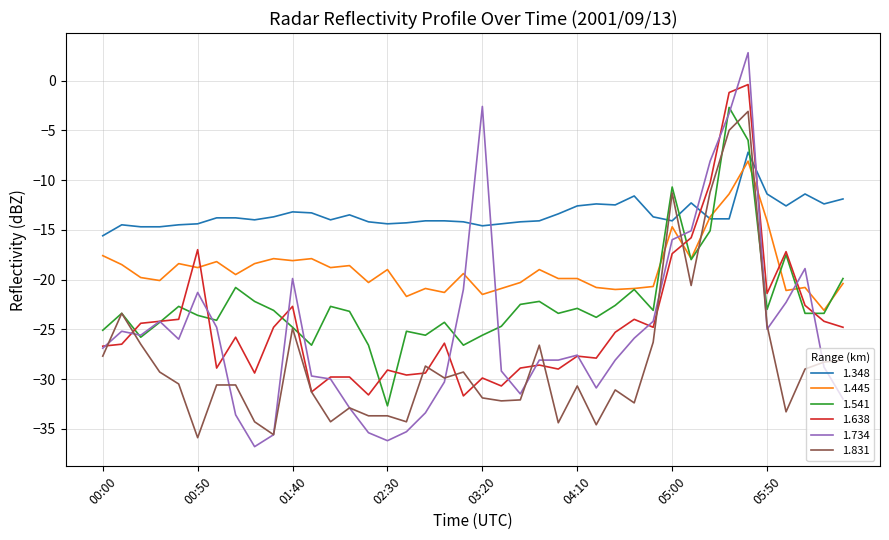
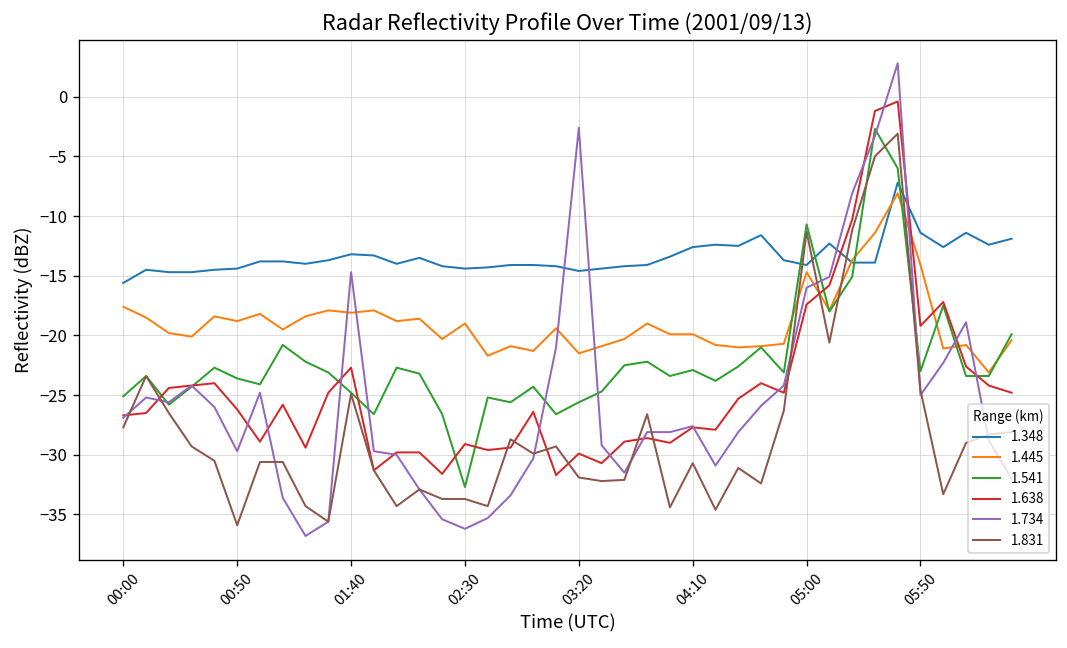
  {
    "1.348": {
      "00:00": -16,
      "00:50": -14,
      "01:40": -13,
      "02:30": -14,
      "03:20": -15,
      "04:10": -13,
      "05:00": -14,
      "05:50": -11
    },
    "1.445": {
      "00:00": -18,
      "00:50": -19,
      "01:40": -18,
      "02:30": -19,
      "03:20": -22,
      "04:10": -20,
      "05:00": -15,
      "05:50": -14
    },
    "1.541": {
      "00:00": -25,
      "00:50": -24,
      "02:30": -33,
      "03:20": -26,
      "04:10": -23,
      "05:00": -11,
      "05:50": -23
    },
    "1.638": {
-     "00:50": -17,
+     "00:50": -26,
      "01:40": -23,
      "02:30": -29,
      "03:20": -30,
      "05:00": -17,
-     "05:50": -21
+     "05:50": -19
    },
    "1.734": {
-     "00:50": -21,
-     "01:40": -20,
+     "00:50": -30,
+     "01:40": -15,
      "02:30": -36,
      "03:20": -3,
      "05:00": -16,
      "05:50": -25
    },
    "1.831": {
      "00:00": -28,
      "00:50": -36,
      "02:30": -34,
      "03:20": -32,
      "04:10": -31,
      "05:00": -11,
      "05:50": -25
    }
  }
